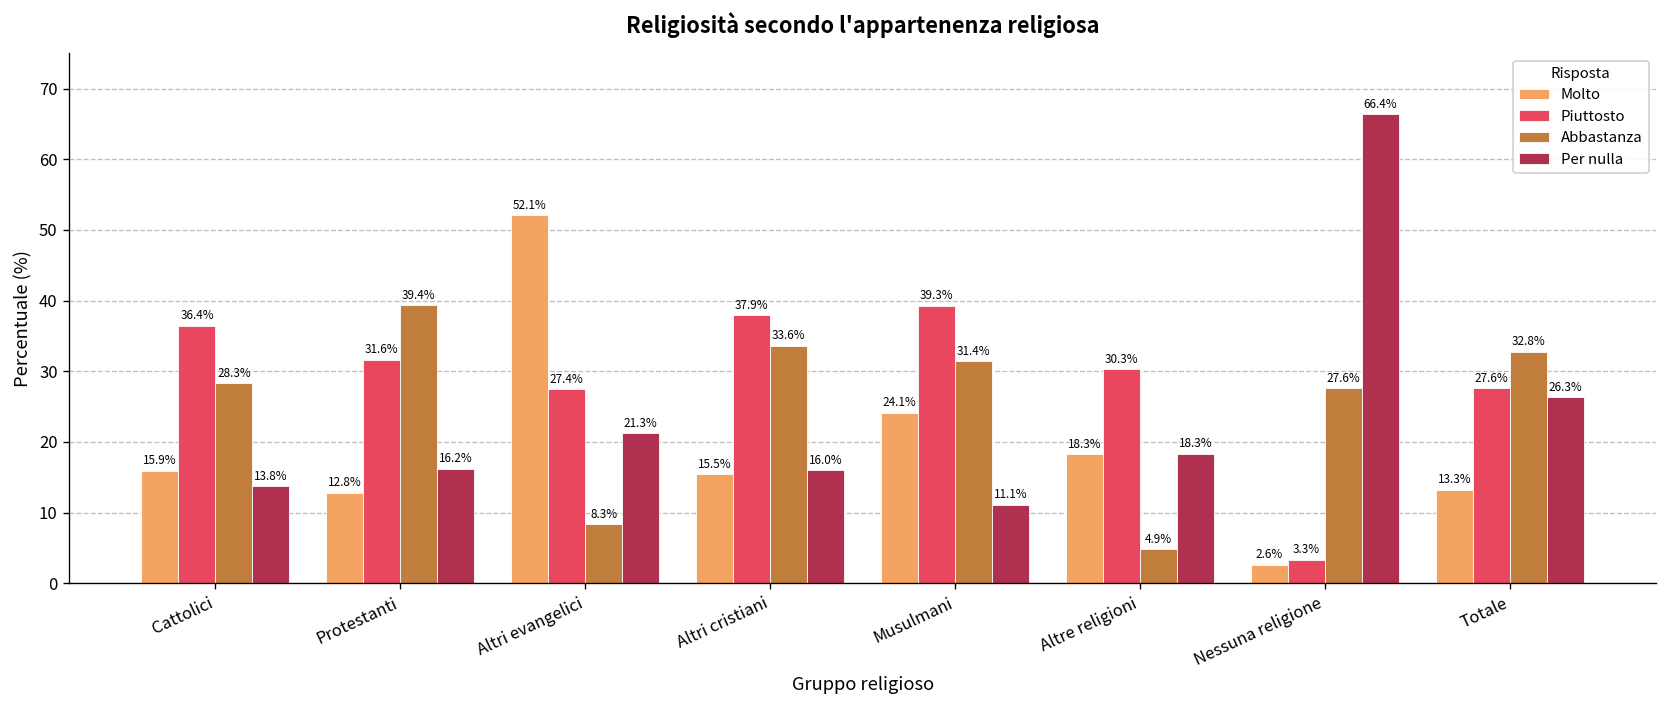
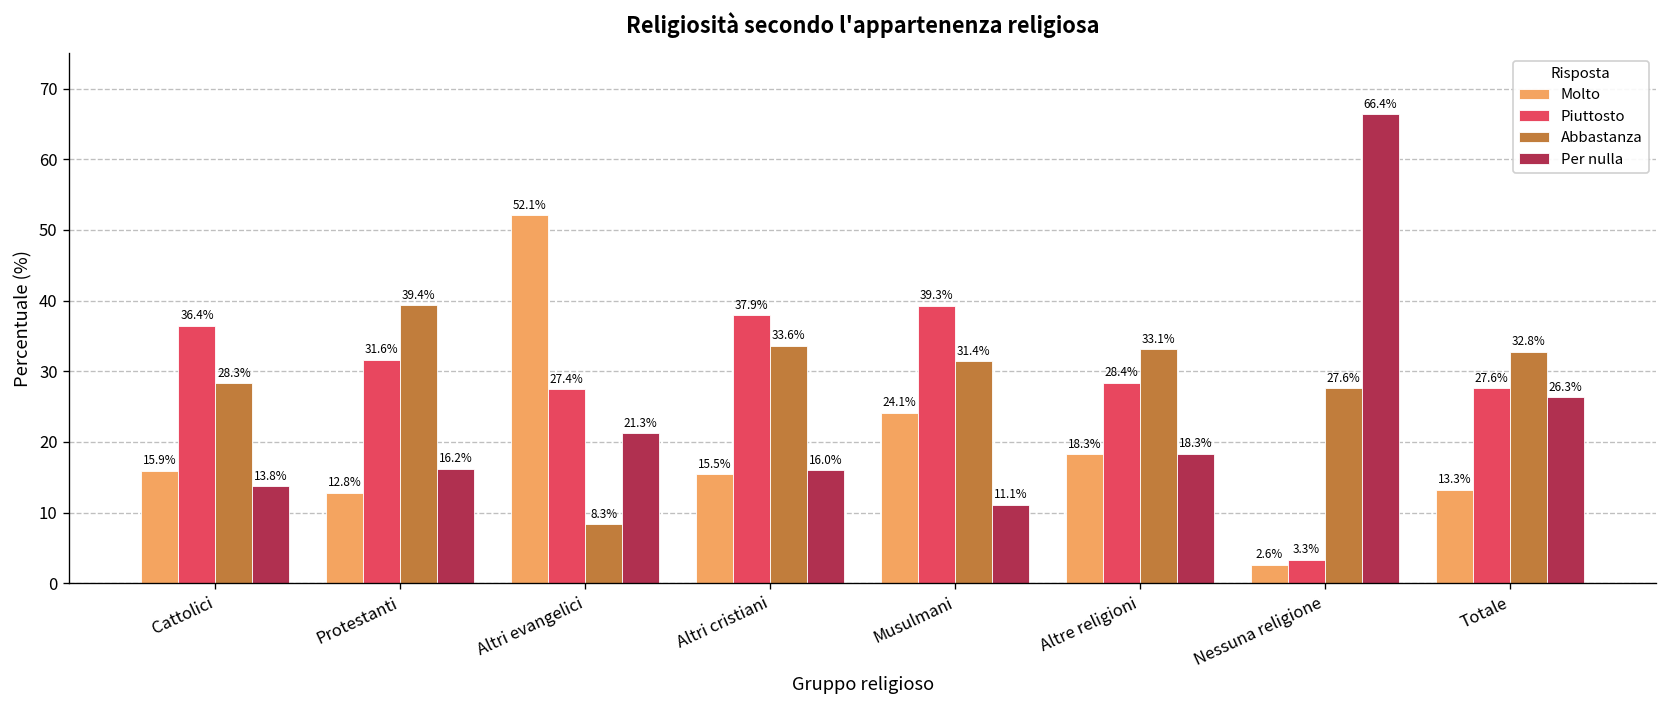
  {
    "Molto": {
      "Cattolici": "15.9%",
      "Protestanti": "12.8%",
      "Altri evangelici": "52.1%",
      "Altri cristiani": "15.5%",
      "Musulmani": "24.1%",
      "Altre religioni": "18.3%",
      "Nessuna religione": "2.6%",
      "Totale": "13.3%"
    },
    "Piuttosto": {
      "Cattolici": "36.4%",
      "Protestanti": "31.6%",
      "Altri evangelici": "27.4%",
      "Altri cristiani": "37.9%",
      "Musulmani": "39.3%",
-     "Altre religioni": "30.3%",
+     "Altre religioni": "28.4%",
      "Nessuna religione": "3.3%",
      "Totale": "27.6%"
    },
    "Abbastanza": {
      "Cattolici": "28.3%",
      "Protestanti": "39.4%",
      "Altri evangelici": "8.3%",
      "Altri cristiani": "33.6%",
      "Musulmani": "31.4%",
-     "Altre religioni": "4.9%",
+     "Altre religioni": "33.1%",
      "Nessuna religione": "27.6%",
      "Totale": "32.8%"
    },
    "Per nulla": {
      "Cattolici": "13.8%",
      "Protestanti": "16.2%",
      "Altri evangelici": "21.3%",
      "Altri cristiani": "16.0%",
      "Musulmani": "11.1%",
      "Altre religioni": "18.3%",
      "Nessuna religione": "66.4%",
      "Totale": "26.3%"
    }
  }
